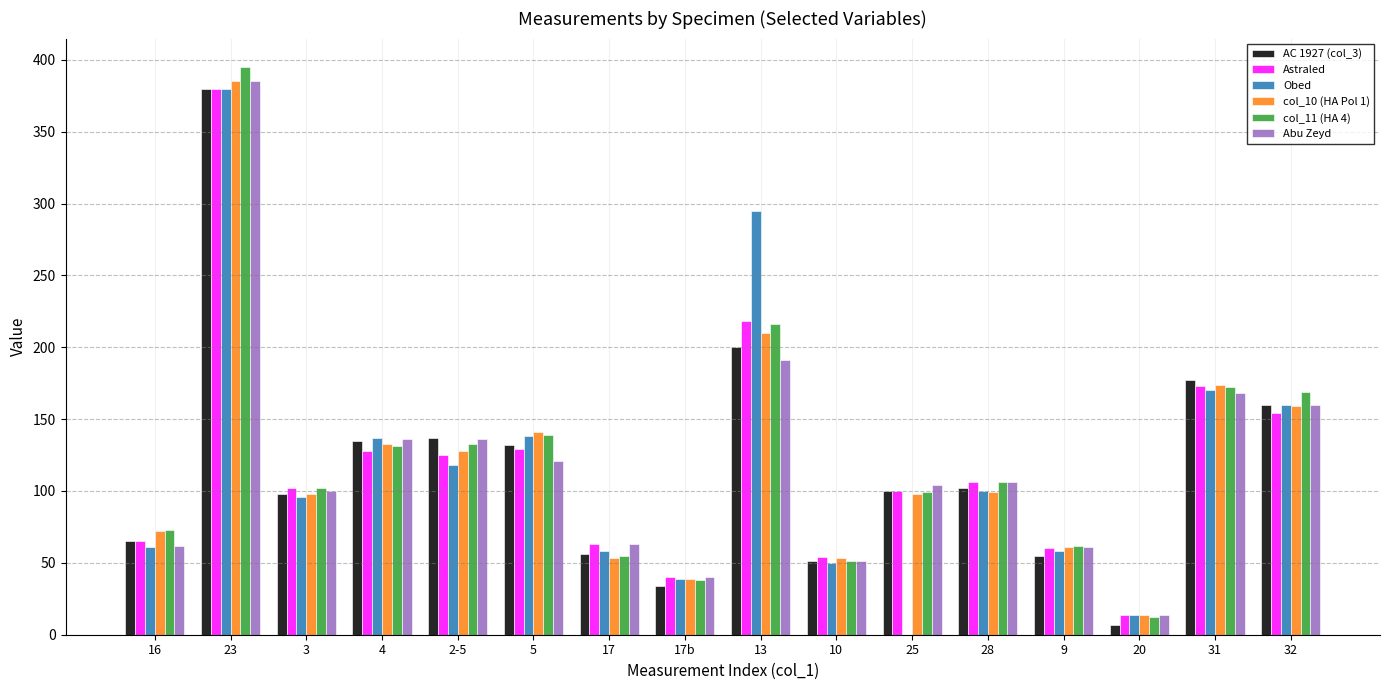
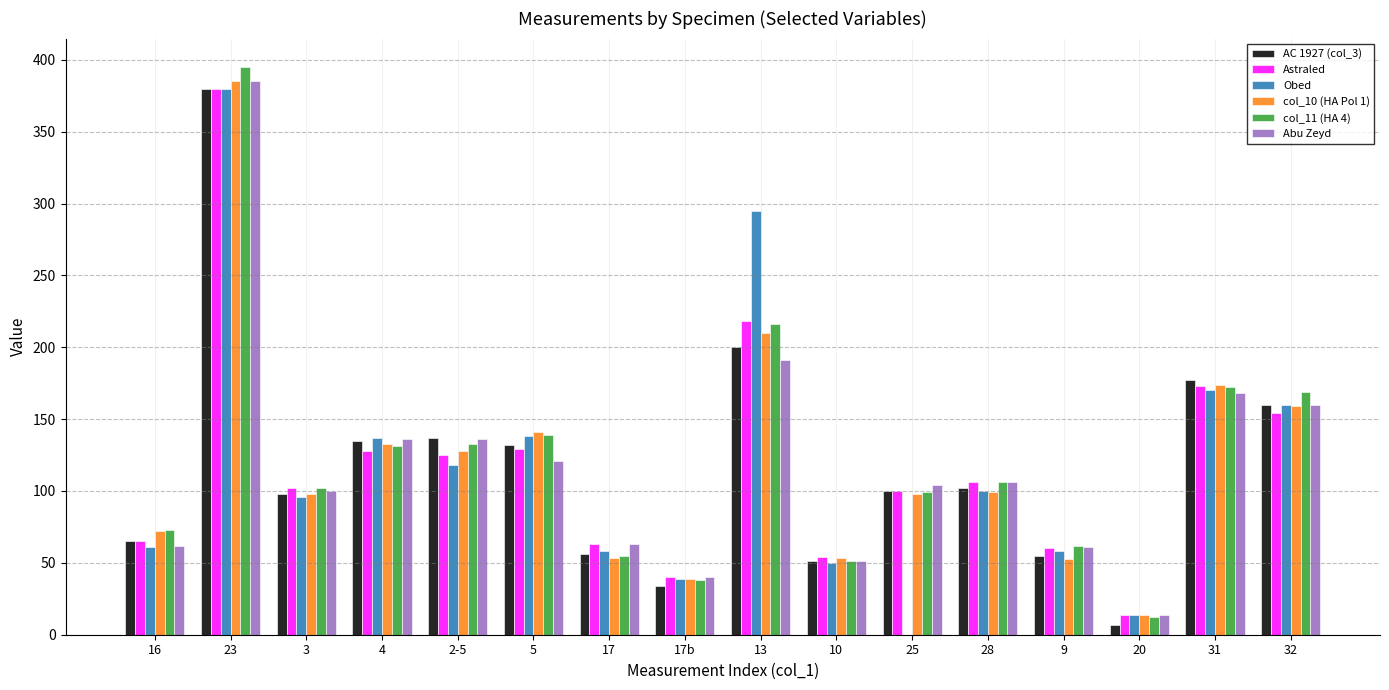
  {
    "AC 1927 (col_3)": {
      "16": 65,
      "23": 380,
      "3": 98,
      "4": 135,
      "2-5": 137,
      "5": 132,
      "17": 56,
      "17b": 34,
      "13": 200,
      "10": 51,
      "25": 100,
      "28": 102,
      "9": 55,
      "20": 7,
      "31": 177,
      "32": 160
    },
    "Astraled": {
      "16": 65,
      "23": 380,
      "3": 102,
      "4": 128,
      "2-5": 125,
      "5": 129,
      "17": 63,
      "17b": 40,
      "13": 218,
      "10": 54,
      "25": 100,
      "28": 106,
      "9": 60,
      "20": 14,
      "31": 173,
      "32": 154
    },
    "Obed": {
      "16": 61,
      "23": 380,
      "3": 96,
      "4": 137,
      "2-5": 118,
      "5": 138,
      "17": 58,
      "17b": 39,
      "13": 295,
      "10": 50,
      "25": 0,
      "28": 100,
      "9": 58,
      "20": 14,
      "31": 170,
      "32": 160
    },
    "col_10 (HA Pol 1)": {
      "16": 72,
      "23": 385,
      "3": 98,
      "4": 133,
      "2-5": 128,
      "5": 141,
      "17": 54,
      "17b": 39,
      "13": 210,
      "10": 54,
      "25": 98,
      "28": 99,
-     "9": 61,
+     "9": 53,
      "20": 14,
      "31": 174,
      "32": 159
    },
    "col_11 (HA 4)": {
      "16": 73,
      "23": 395,
      "3": 102,
      "4": 131,
      "2-5": 133,
      "5": 139,
      "17": 55,
      "17b": 38,
      "13": 216,
      "10": 51,
      "25": 99,
      "28": 106,
      "9": 62,
      "20": 13,
      "31": 172,
      "32": 169
    },
    "Abu Zeyd": {
      "16": 62,
      "23": 385,
      "3": 100,
      "4": 136,
      "2-5": 136,
      "5": 121,
      "17": 63,
      "17b": 40,
      "13": 191,
      "10": 51,
      "25": 104,
      "28": 106,
      "9": 61,
      "20": 14,
      "31": 168,
      "32": 160
    }
  }
